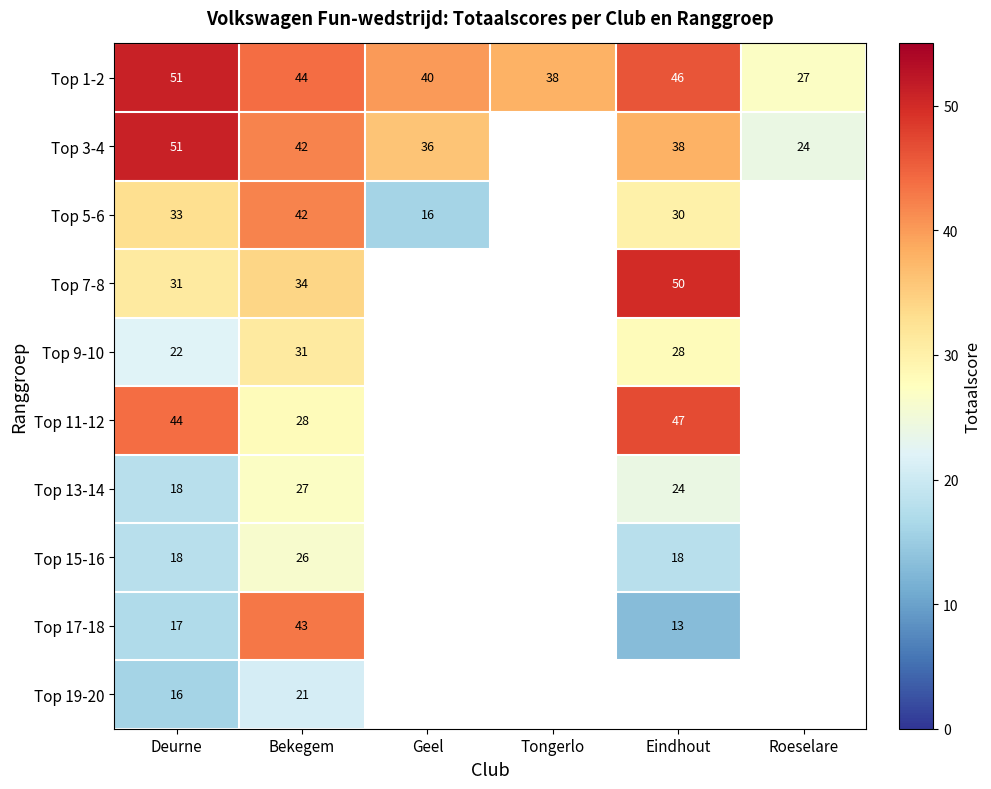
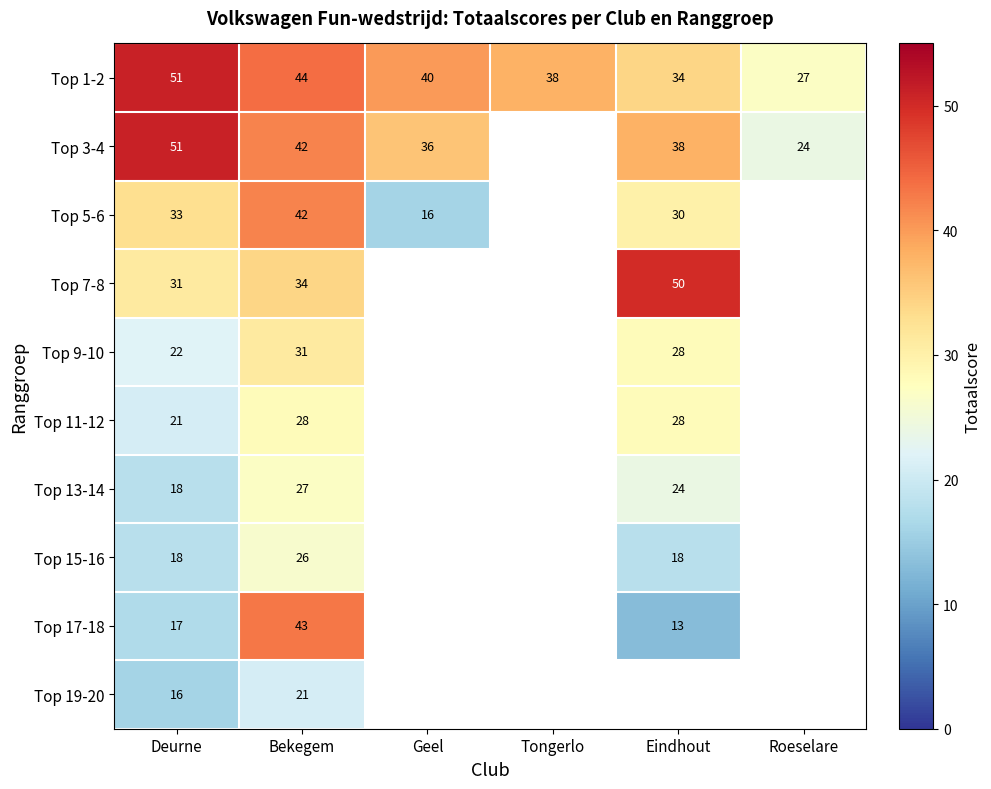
  {
    "Top 1-2": {
      "Deurne": 51,
      "Bekegem": 44,
      "Geel": 40,
      "Tongerlo": 38,
-     "Eindhout": 46,
+     "Eindhout": 34,
      "Roeselare": 27
    },
    "Top 3-4": {
      "Deurne": 51,
      "Bekegem": 42,
      "Geel": 36,
      "Eindhout": 38,
      "Roeselare": 24
    },
    "Top 5-6": {
      "Deurne": 33,
      "Bekegem": 42,
      "Geel": 16,
      "Eindhout": 30
    },
    "Top 7-8": {
      "Deurne": 31,
      "Bekegem": 34,
      "Eindhout": 50
    },
    "Top 9-10": {
      "Deurne": 22,
      "Bekegem": 31,
      "Eindhout": 28
    },
    "Top 11-12": {
-     "Deurne": 44,
+     "Deurne": 21,
      "Bekegem": 28,
-     "Eindhout": 47
+     "Eindhout": 28
    },
    "Top 13-14": {
      "Deurne": 18,
      "Bekegem": 27,
      "Eindhout": 24
    },
    "Top 15-16": {
      "Deurne": 18,
      "Bekegem": 26,
      "Eindhout": 18
    },
    "Top 17-18": {
      "Deurne": 17,
      "Bekegem": 43,
      "Eindhout": 13
    },
    "Top 19-20": {
      "Deurne": 16,
      "Bekegem": 21
    }
  }
